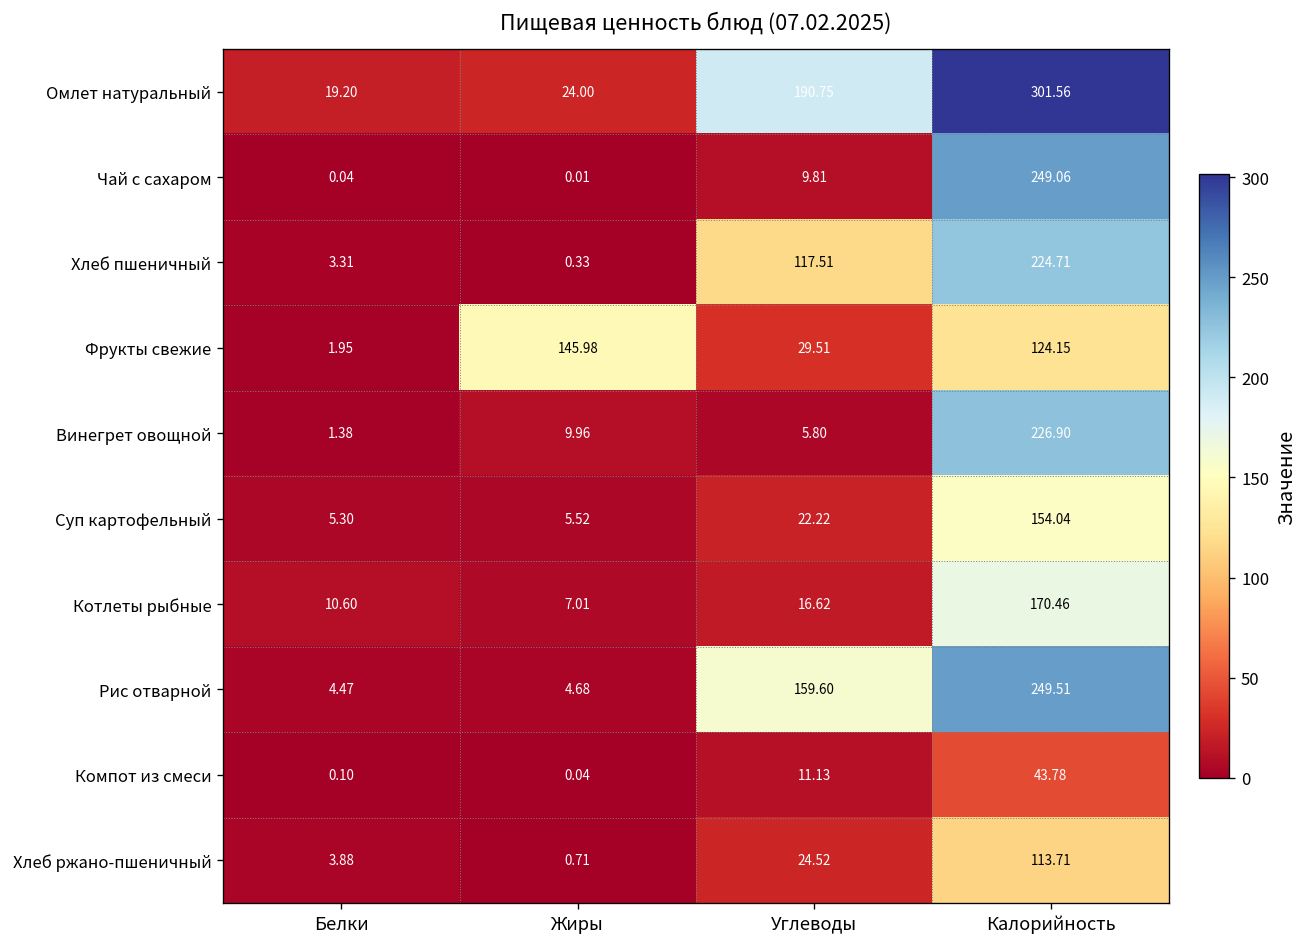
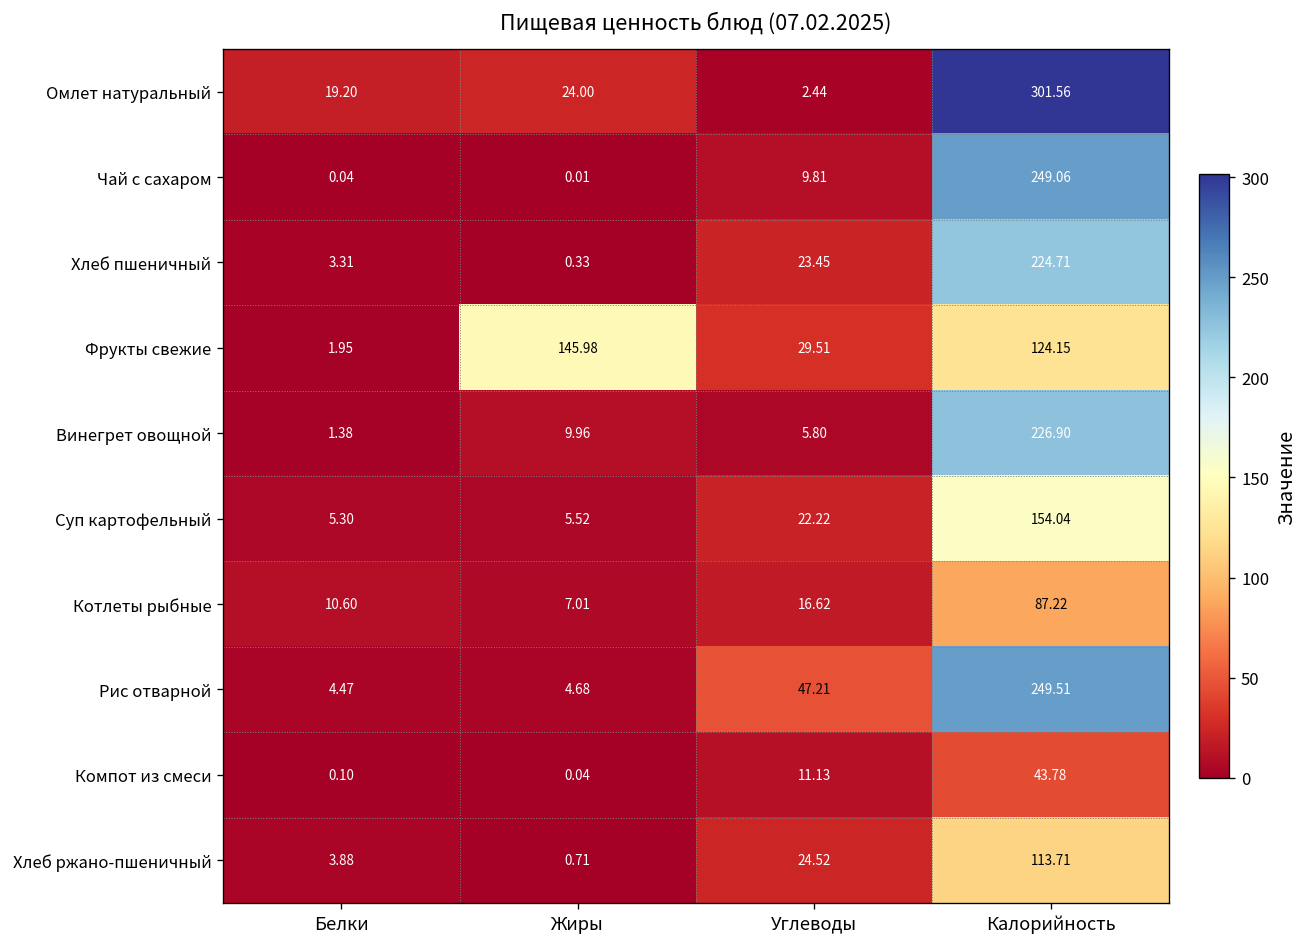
  {
    "Омлет натуральный": {
      "Белки": 19.20,
      "Жиры": 24.00,
-     "Углеводы": 190.75,
+     "Углеводы": 2.44,
      "Калорийность": 301.56
    },
    "Чай с сахаром": {
      "Белки": 0.04,
      "Жиры": 0.01,
      "Углеводы": 9.81,
      "Калорийность": 249.06
    },
    "Хлеб пшеничный": {
      "Белки": 3.31,
      "Жиры": 0.33,
-     "Углеводы": 117.51,
+     "Углеводы": 23.45,
      "Калорийность": 224.71
    },
    "Фрукты свежие": {
      "Белки": 1.95,
      "Жиры": 145.98,
      "Углеводы": 29.51,
      "Калорийность": 124.15
    },
    "Винегрет овощной": {
      "Белки": 1.38,
      "Жиры": 9.96,
      "Углеводы": 5.80,
      "Калорийность": 226.90
    },
    "Суп картофельный": {
      "Белки": 5.30,
      "Жиры": 5.52,
      "Углеводы": 22.22,
      "Калорийность": 154.04
    },
    "Котлеты рыбные": {
      "Белки": 10.60,
      "Жиры": 7.01,
      "Углеводы": 16.62,
-     "Калорийность": 170.46
+     "Калорийность": 87.22
    },
    "Рис отварной": {
      "Белки": 4.47,
      "Жиры": 4.68,
-     "Углеводы": 159.60,
+     "Углеводы": 47.21,
      "Калорийность": 249.51
    },
    "Компот из смеси": {
      "Белки": 0.10,
      "Жиры": 0.04,
      "Углеводы": 11.13,
      "Калорийность": 43.78
    },
    "Хлеб ржано-пшеничный": {
      "Белки": 3.88,
      "Жиры": 0.71,
      "Углеводы": 24.52,
      "Калорийность": 113.71
    }
  }
